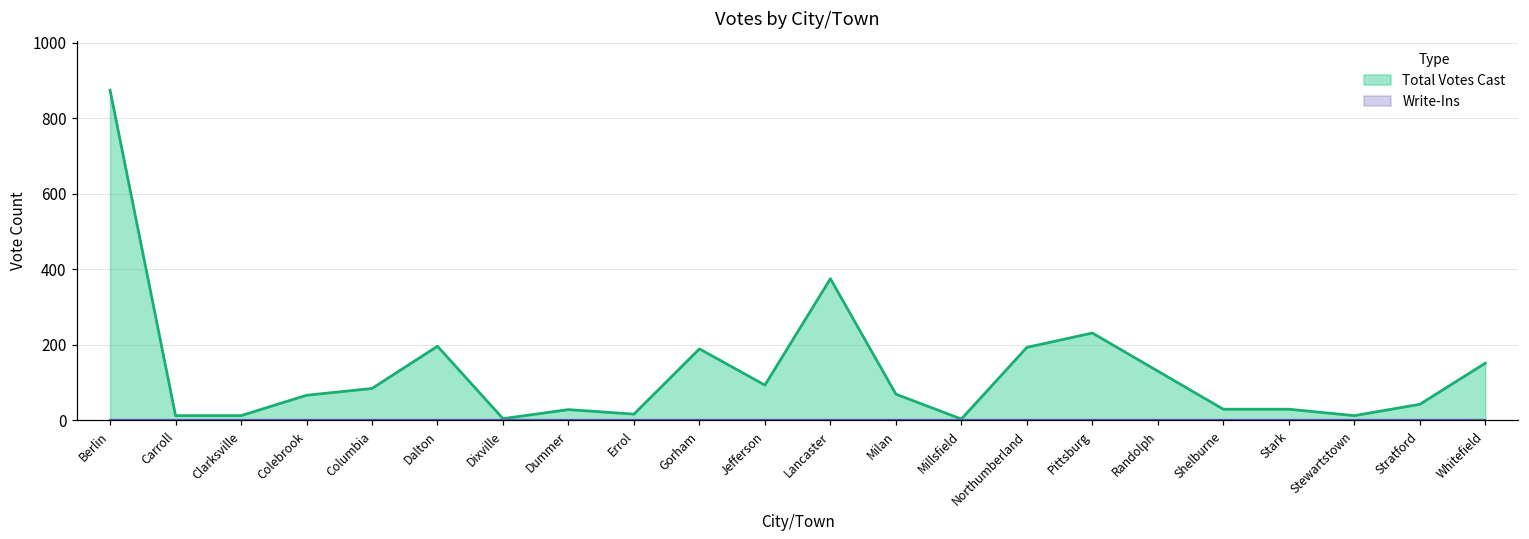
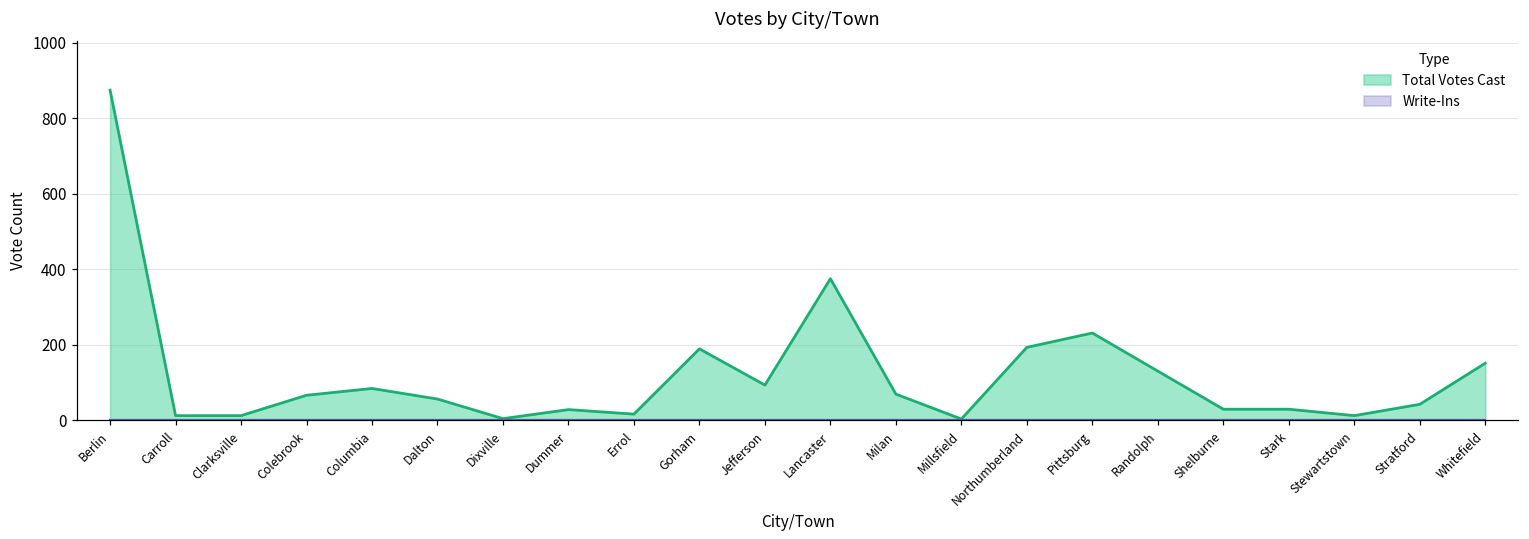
  {
    "Total Votes Cast": {
      "Berlin": 880,
      "Carroll": 10,
      "Clarksville": 10,
      "Colebrook": 70,
      "Columbia": 80,
-     "Dalton": 200,
+     "Dalton": 60,
      "Dummer": 30,
      "Errol": 20,
      "Gorham": 190,
      "Jefferson": 90,
      "Lancaster": 380,
      "Milan": 70,
      "Northumberland": 190,
      "Pittsburg": 230,
      "Randolph": 130,
      "Shelburne": 30,
      "Stark": 30,
      "Stewartstown": 10,
      "Stratford": 40,
      "Whitefield": 150
    },
    "Write-Ins": {
      "Berlin": 0,
      "Carroll": 0,
      "Clarksville": 0,
      "Colebrook": 0,
      "Columbia": 0,
      "Dalton": 0,
      "Dummer": 0,
      "Errol": 0,
      "Gorham": 0,
      "Jefferson": 0,
      "Lancaster": 0,
      "Milan": 0,
      "Northumberland": 0,
      "Pittsburg": 0,
      "Randolph": 0,
      "Shelburne": 0,
      "Stark": 0,
      "Stewartstown": 0,
      "Stratford": 0,
      "Whitefield": 0
    }
  }
